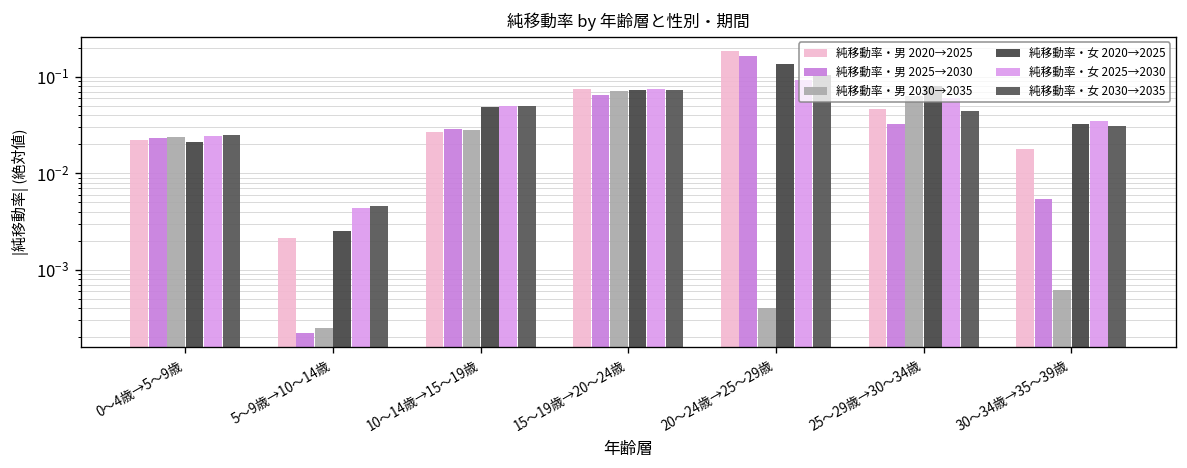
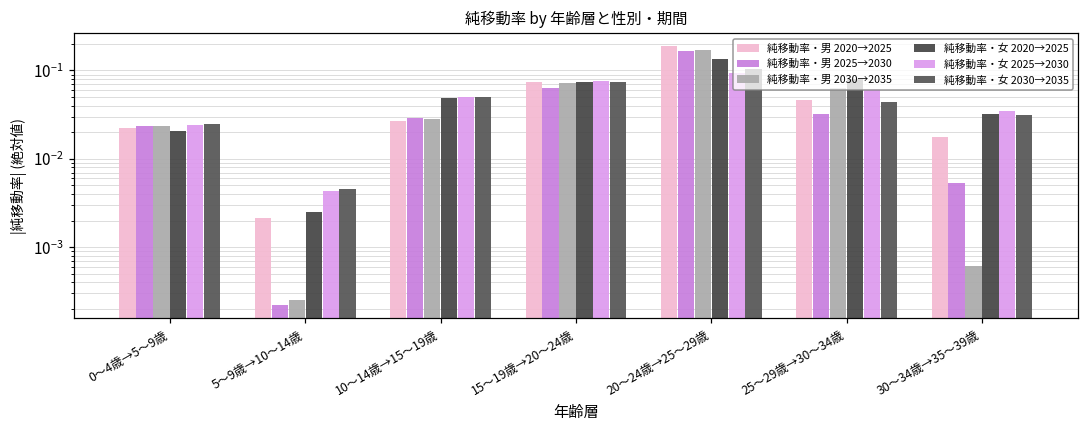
  {
    "純移動率・男 2030→2035": {
      "0～4歳→5～9歳": 0.024,
      "5～9歳→10～14歳": 0.00025,
      "10～14歳→15～19歳": 0.028,
      "15～19歳→20～24歳": 0.07,
-     "20～24歳→25～29歳": 0.0004,
+     "20～24歳→25～29歳": 0.17,
      "30～34歳→35～39歳": 0.0006
    }
  }
